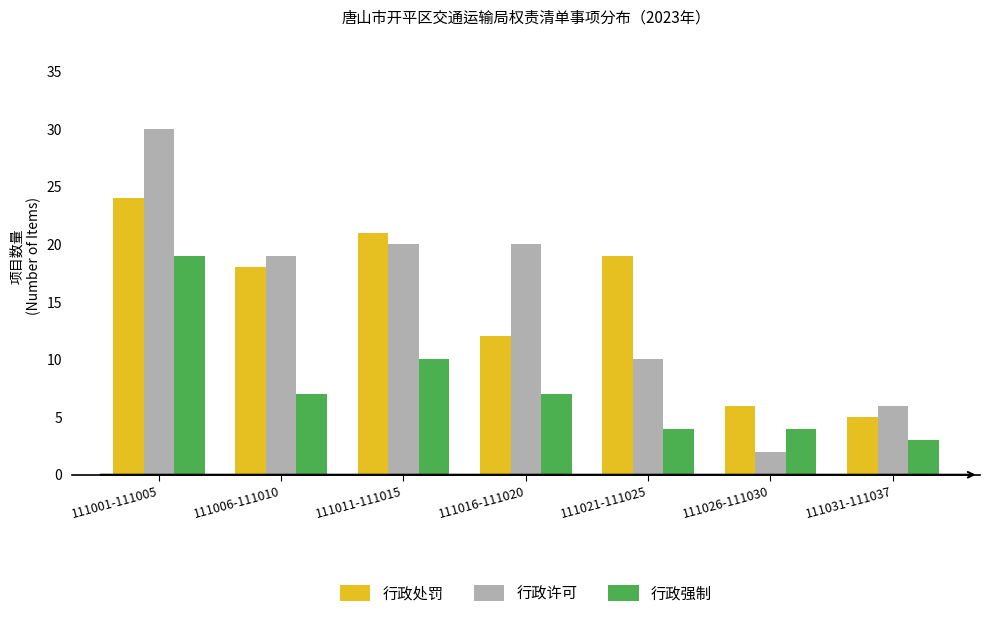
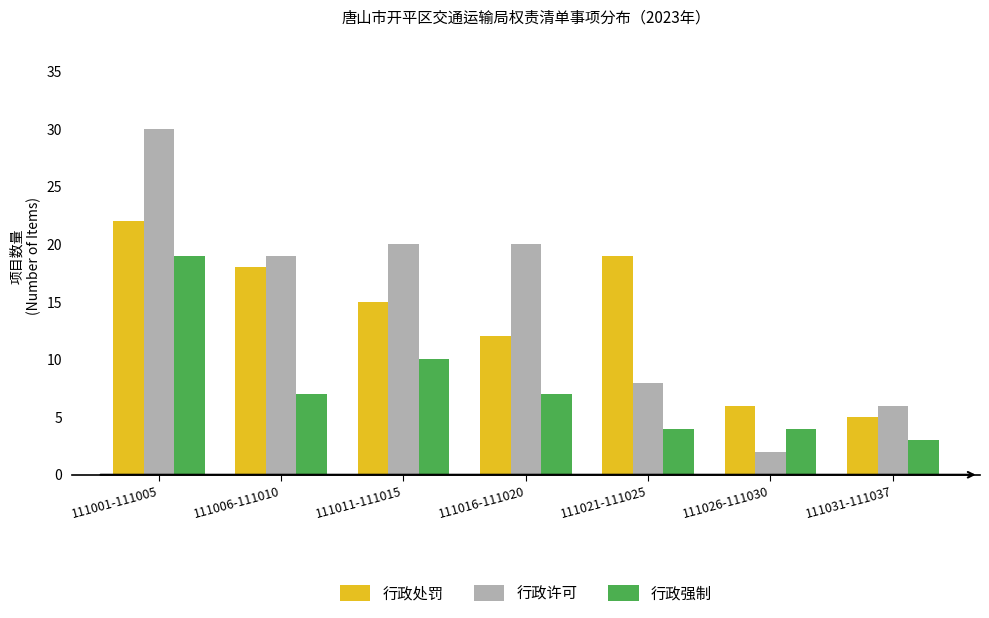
  {
    "行政处罚": {
-     "111001-111005": 24,
+     "111001-111005": 22,
      "111006-111010": 18,
-     "111011-111015": 21,
+     "111011-111015": 15,
      "111016-111020": 12,
      "111021-111025": 19,
      "111026-111030": 6,
      "111031-111037": 5
    },
    "行政许可": {
      "111001-111005": 30,
      "111006-111010": 19,
      "111011-111015": 20,
      "111016-111020": 20,
-     "111021-111025": 10,
+     "111021-111025": 8,
      "111026-111030": 2,
      "111031-111037": 6
    },
    "行政强制": {
      "111001-111005": 19,
      "111006-111010": 7,
      "111011-111015": 10,
      "111016-111020": 7,
      "111021-111025": 4,
      "111026-111030": 4,
      "111031-111037": 3
    }
  }
